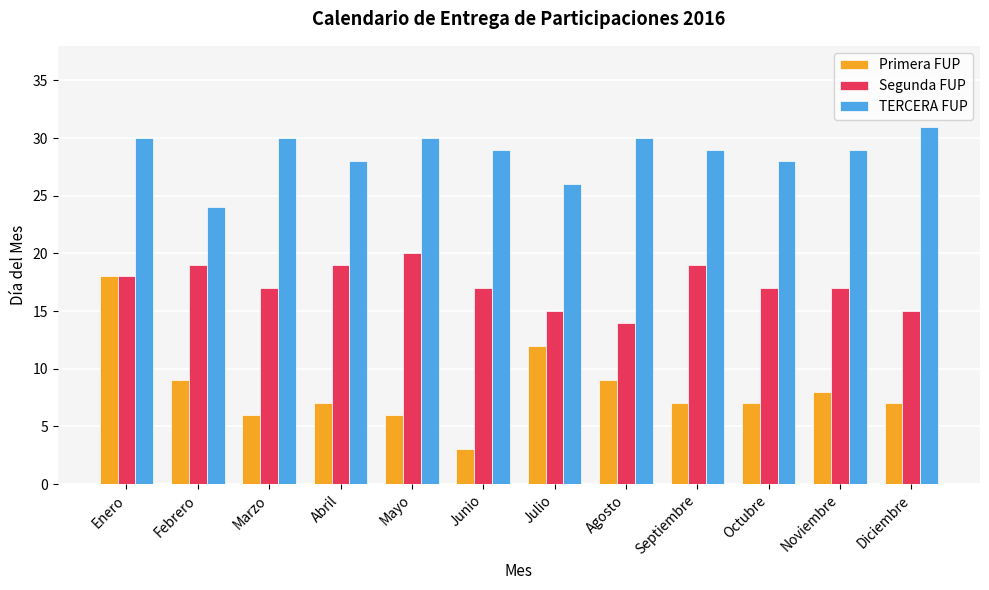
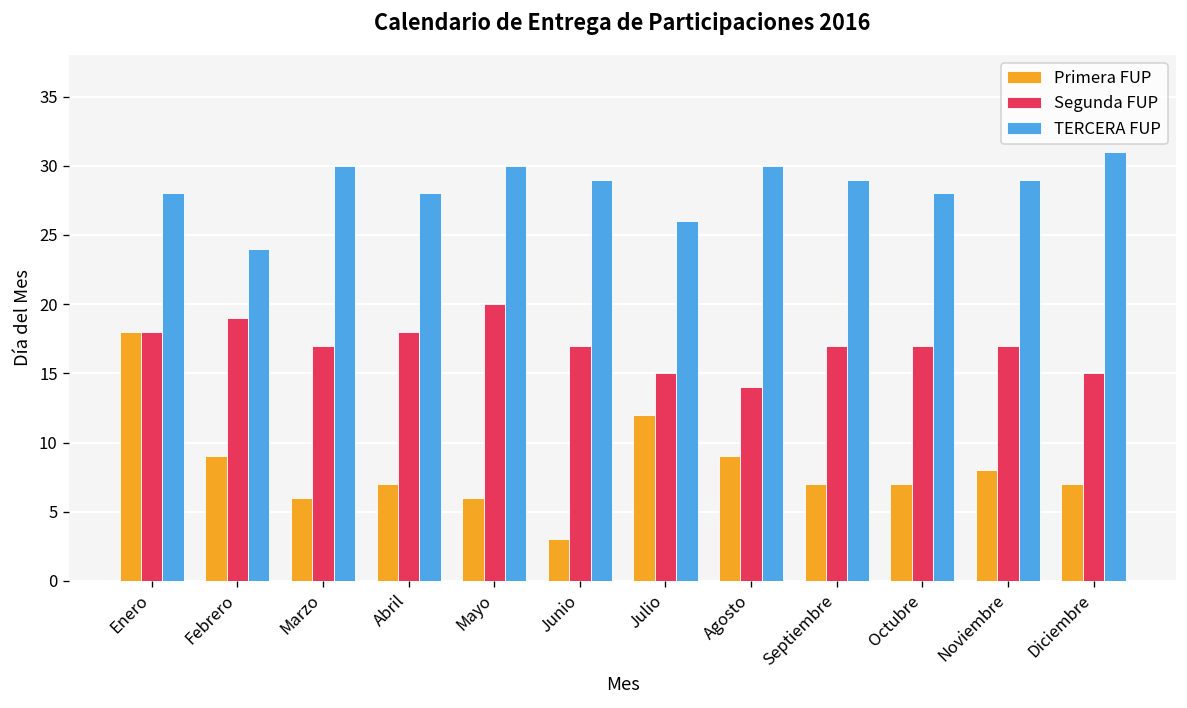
  {
    "Primera FUP": {
      "Enero": 18,
      "Febrero": 9,
      "Marzo": 6,
      "Abril": 7,
      "Mayo": 6,
      "Junio": 3,
      "Julio": 12,
      "Agosto": 9,
      "Septiembre": 7,
      "Octubre": 7,
      "Noviembre": 8,
      "Diciembre": 7
    },
    "Segunda FUP": {
      "Enero": 18,
      "Febrero": 19,
      "Marzo": 17,
-     "Abril": 19,
+     "Abril": 18,
      "Mayo": 20,
      "Junio": 17,
      "Julio": 15,
      "Agosto": 14,
-     "Septiembre": 19,
+     "Septiembre": 17,
      "Octubre": 17,
      "Noviembre": 17,
      "Diciembre": 15
    },
    "TERCERA FUP": {
-     "Enero": 30,
+     "Enero": 28,
      "Febrero": 24,
      "Marzo": 30,
      "Abril": 28,
      "Mayo": 30,
      "Junio": 29,
      "Julio": 26,
      "Agosto": 30,
      "Septiembre": 29,
      "Octubre": 28,
      "Noviembre": 29,
      "Diciembre": 31
    }
  }
